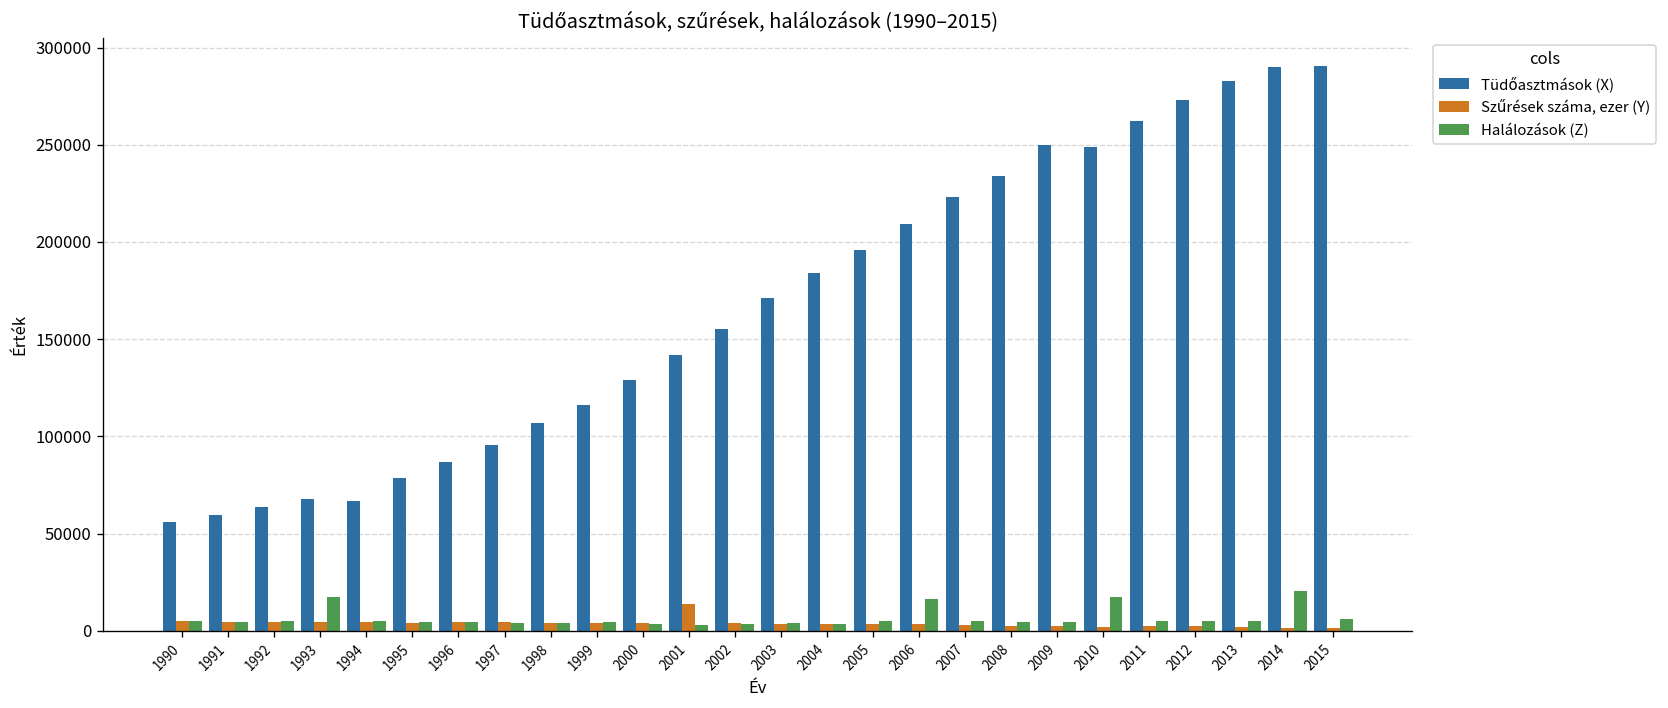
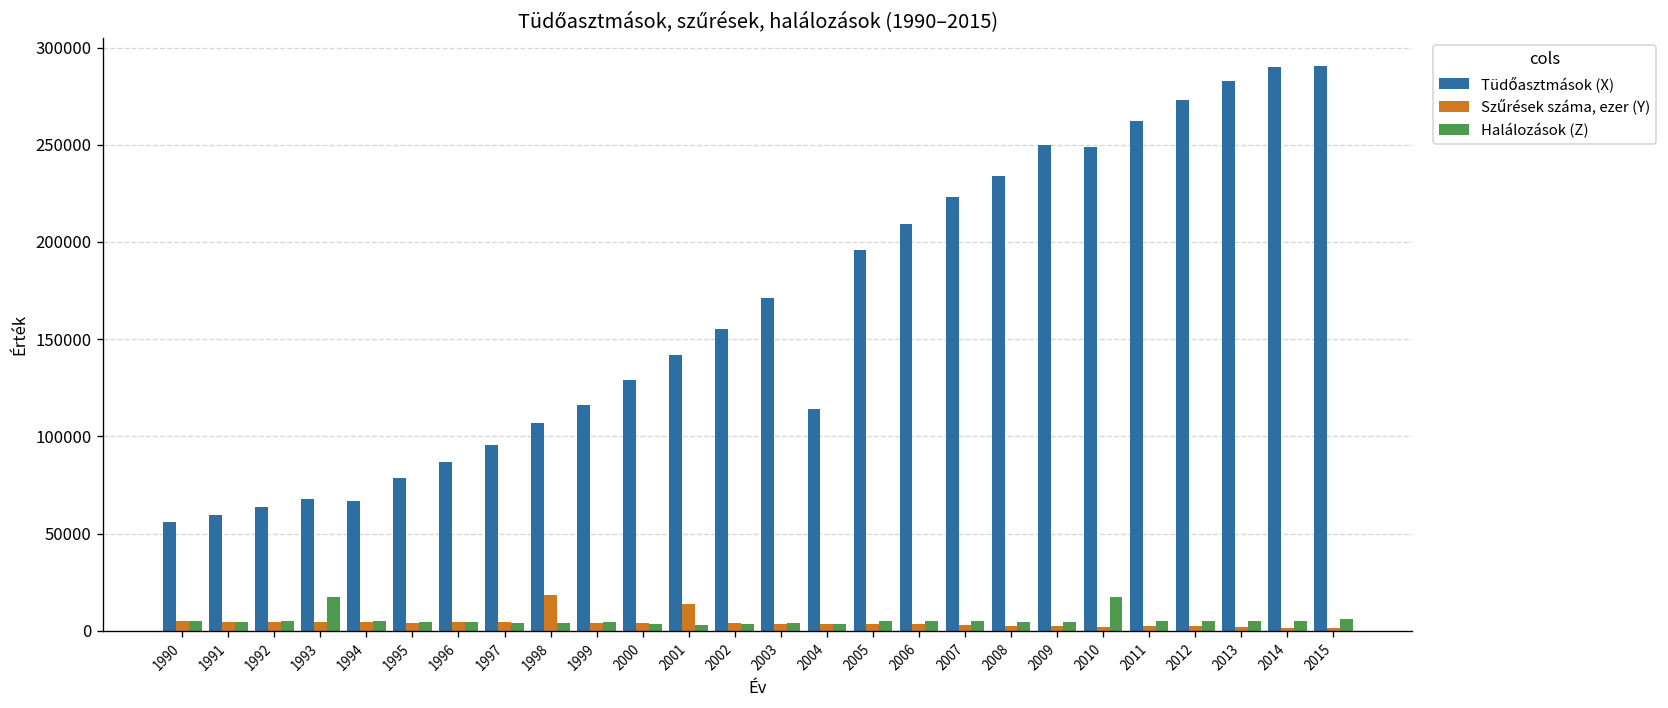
  {
    "Tüdőasztmások (X)": {
      "1990": 56000,
      "1991": 60000,
      "1992": 64000,
      "1993": 68000,
      "1994": 67000,
      "1995": 79000,
      "1996": 87000,
      "1997": 96000,
      "1998": 107000,
      "1999": 116000,
      "2000": 129000,
      "2001": 142000,
      "2002": 155000,
      "2003": 171000,
-     "2004": 184000,
+     "2004": 114000,
      "2005": 196000,
      "2006": 209000,
      "2007": 223000,
      "2008": 234000,
      "2009": 250000,
      "2010": 249000,
      "2011": 262000,
      "2012": 273000,
      "2013": 283000,
      "2014": 290000,
      "2015": 290000
    },
    "Szűrések száma, ezer (Y)": {
      "1990": 5000,
      "1991": 5000,
      "1992": 5000,
      "1993": 4000,
      "1994": 4000,
      "1995": 4000,
      "1996": 4000,
      "1997": 4000,
-     "1998": 4000,
+     "1998": 18000,
      "1999": 4000,
      "2000": 4000,
      "2001": 14000,
      "2002": 4000,
      "2003": 4000,
      "2004": 4000,
      "2005": 4000,
      "2006": 4000,
      "2007": 3000,
      "2008": 2000,
      "2009": 2000,
      "2010": 2000,
      "2011": 2000,
      "2012": 2000,
      "2013": 2000,
      "2014": 2000,
      "2015": 2000
    },
    "Halálozások (Z)": {
      "1990": 5000,
      "1991": 4000,
      "1992": 5000,
      "1993": 17000,
      "1994": 5000,
      "1995": 5000,
      "1996": 4000,
      "1997": 4000,
      "1998": 4000,
      "1999": 4000,
      "2000": 4000,
      "2001": 3000,
      "2002": 3000,
      "2003": 4000,
      "2004": 4000,
      "2005": 5000,
-     "2006": 16000,
+     "2006": 5000,
      "2007": 5000,
      "2008": 5000,
      "2009": 5000,
      "2010": 17000,
      "2011": 5000,
      "2012": 5000,
      "2013": 5000,
-     "2014": 20000,
+     "2014": 5000,
      "2015": 6000
    }
  }
